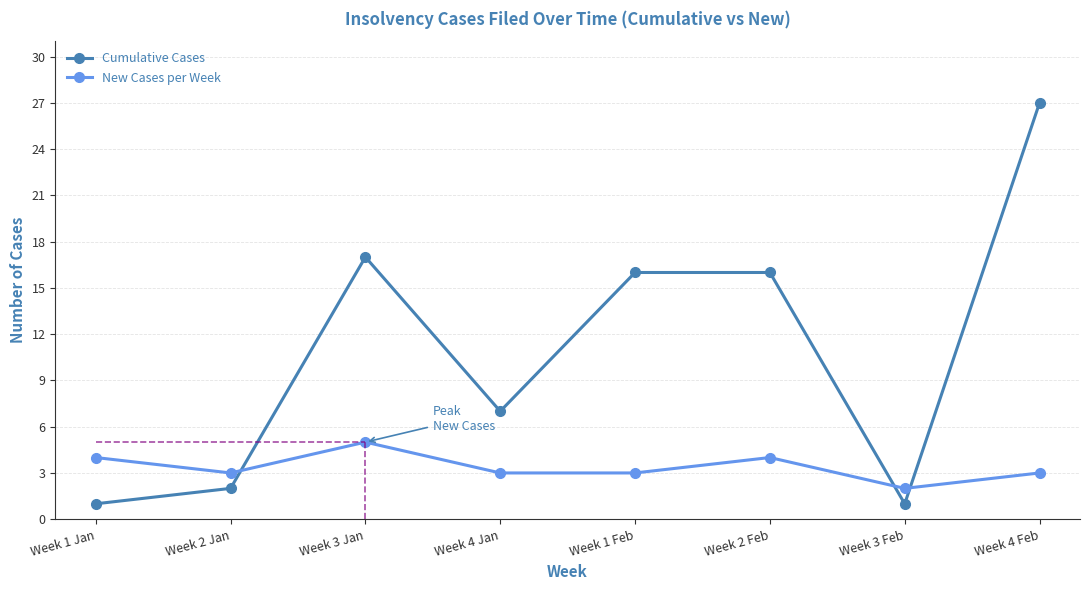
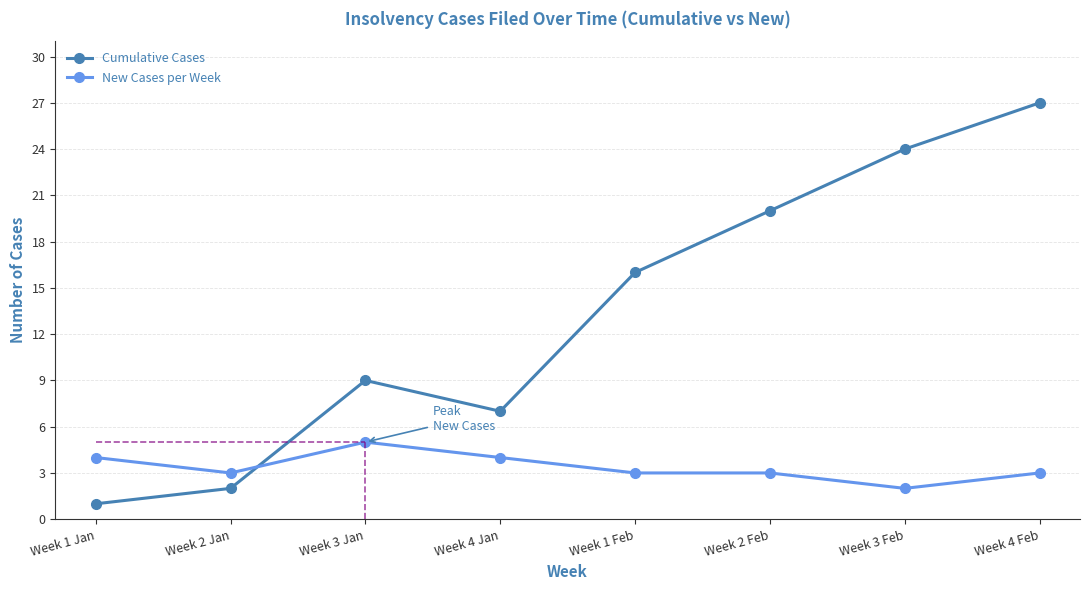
  {
    "Cumulative Cases": {
      "Week 1 Jan": 1,
      "Week 2 Jan": 2,
-     "Week 3 Jan": 17,
+     "Week 3 Jan": 9,
      "Week 4 Jan": 7,
      "Week 1 Feb": 16,
-     "Week 2 Feb": 16,
-     "Week 3 Feb": 1,
+     "Week 2 Feb": 20,
+     "Week 3 Feb": 24,
      "Week 4 Feb": 27
    },
    "New Cases per Week": {
      "Week 1 Jan": 4,
      "Week 2 Jan": 3,
-     "Week 4 Jan": 3,
+     "Week 4 Jan": 4,
      "Week 1 Feb": 3,
-     "Week 2 Feb": 4,
+     "Week 2 Feb": 3,
      "Week 3 Feb": 2,
      "Week 4 Feb": 3
    }
  }
